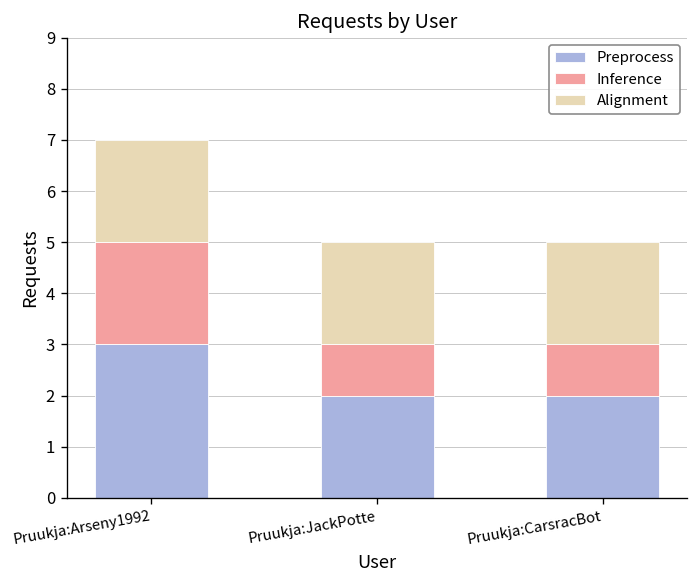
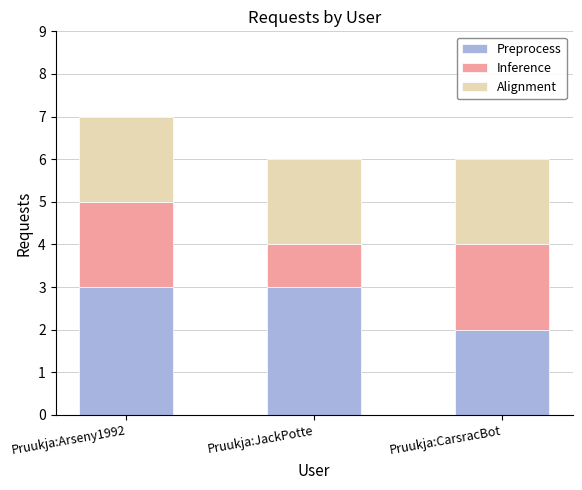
  {
    "Preprocess": {
      "Pruukja:Arseny1992": 3,
-     "Pruukja:JackPotte": 2,
+     "Pruukja:JackPotte": 3,
      "Pruukja:CarsracBot": 2
    },
    "Inference": {
      "Pruukja:Arseny1992": 2,
      "Pruukja:JackPotte": 1,
-     "Pruukja:CarsracBot": 1
+     "Pruukja:CarsracBot": 2
    }
  }
